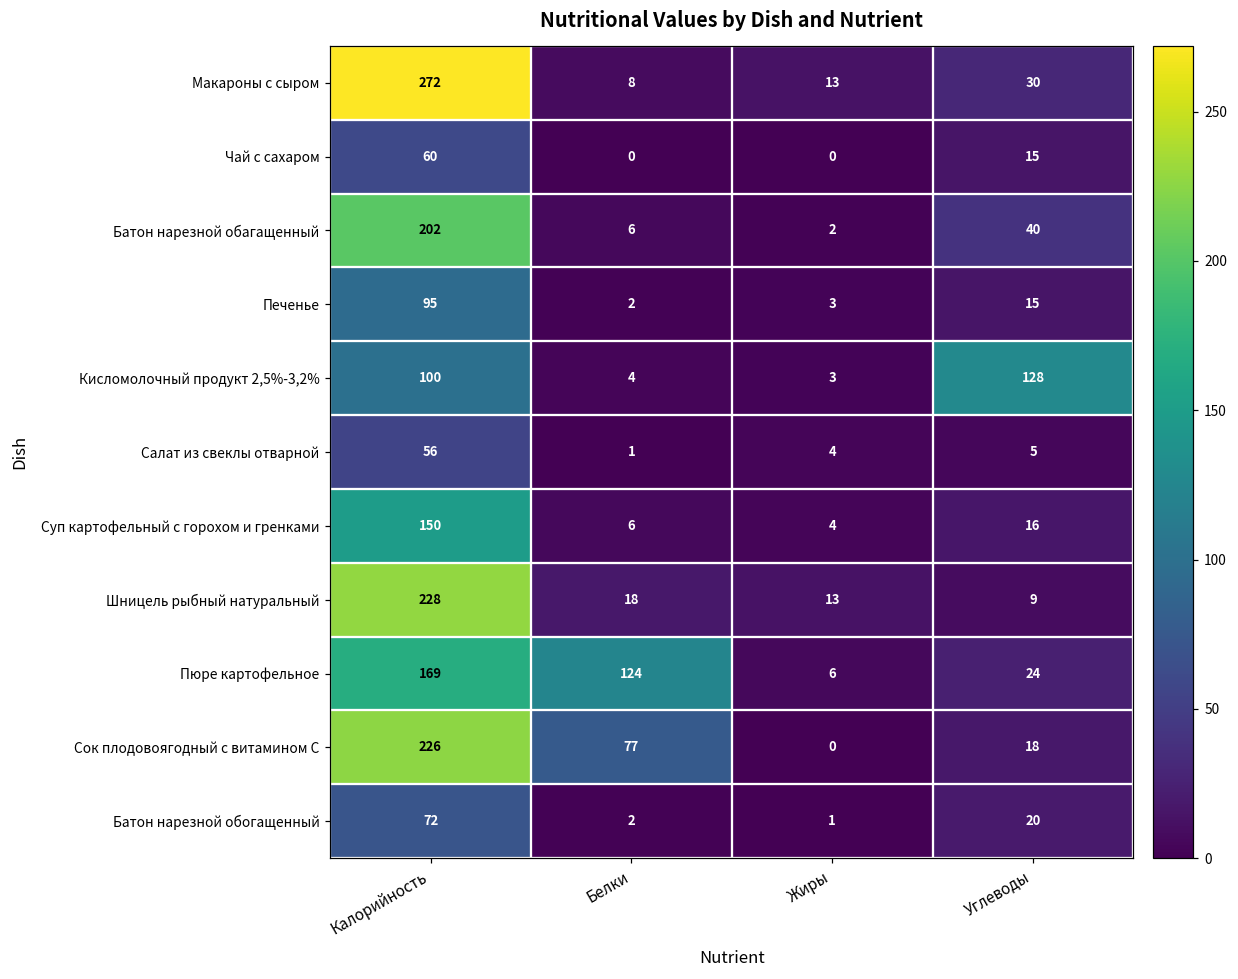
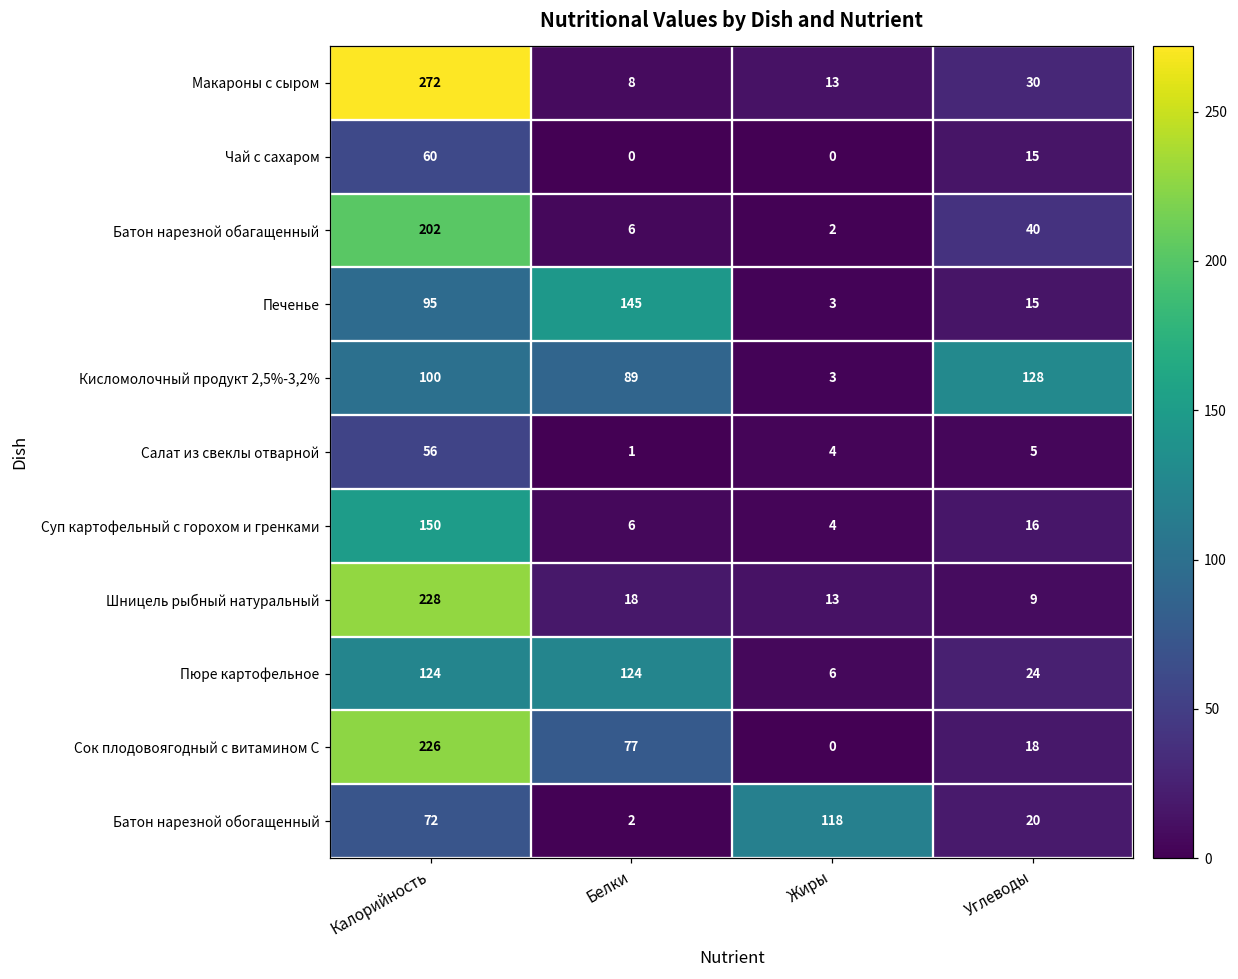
  {
    "Макароны с сыром": {
      "Калорийность": 272,
      "Белки": 8,
      "Жиры": 13,
      "Углеводы": 30
    },
    "Чай с сахаром": {
      "Калорийность": 60,
      "Белки": 0,
      "Жиры": 0,
      "Углеводы": 15
    },
    "Батон нарезной обагащенный": {
      "Калорийность": 202,
      "Белки": 6,
      "Жиры": 2,
      "Углеводы": 40
    },
    "Печенье": {
      "Калорийность": 95,
-     "Белки": 2,
+     "Белки": 145,
      "Жиры": 3,
      "Углеводы": 15
    },
    "Кисломолочный продукт 2,5%-3,2%": {
      "Калорийность": 100,
-     "Белки": 4,
+     "Белки": 89,
      "Жиры": 3,
      "Углеводы": 128
    },
    "Салат из свеклы отварной": {
      "Калорийность": 56,
      "Белки": 1,
      "Жиры": 4,
      "Углеводы": 5
    },
    "Суп картофельный с горохом и гренками": {
      "Калорийность": 150,
      "Белки": 6,
      "Жиры": 4,
      "Углеводы": 16
    },
    "Шницель рыбный натуральный": {
      "Калорийность": 228,
      "Белки": 18,
      "Жиры": 13,
      "Углеводы": 9
    },
    "Пюре картофельное": {
-     "Калорийность": 169,
+     "Калорийность": 124,
      "Белки": 124,
      "Жиры": 6,
      "Углеводы": 24
    },
    "Сок плодовоягодный с витамином С": {
      "Калорийность": 226,
      "Белки": 77,
      "Жиры": 0,
      "Углеводы": 18
    },
    "Батон нарезной обогащенный": {
      "Калорийность": 72,
      "Белки": 2,
-     "Жиры": 1,
+     "Жиры": 118,
      "Углеводы": 20
    }
  }
